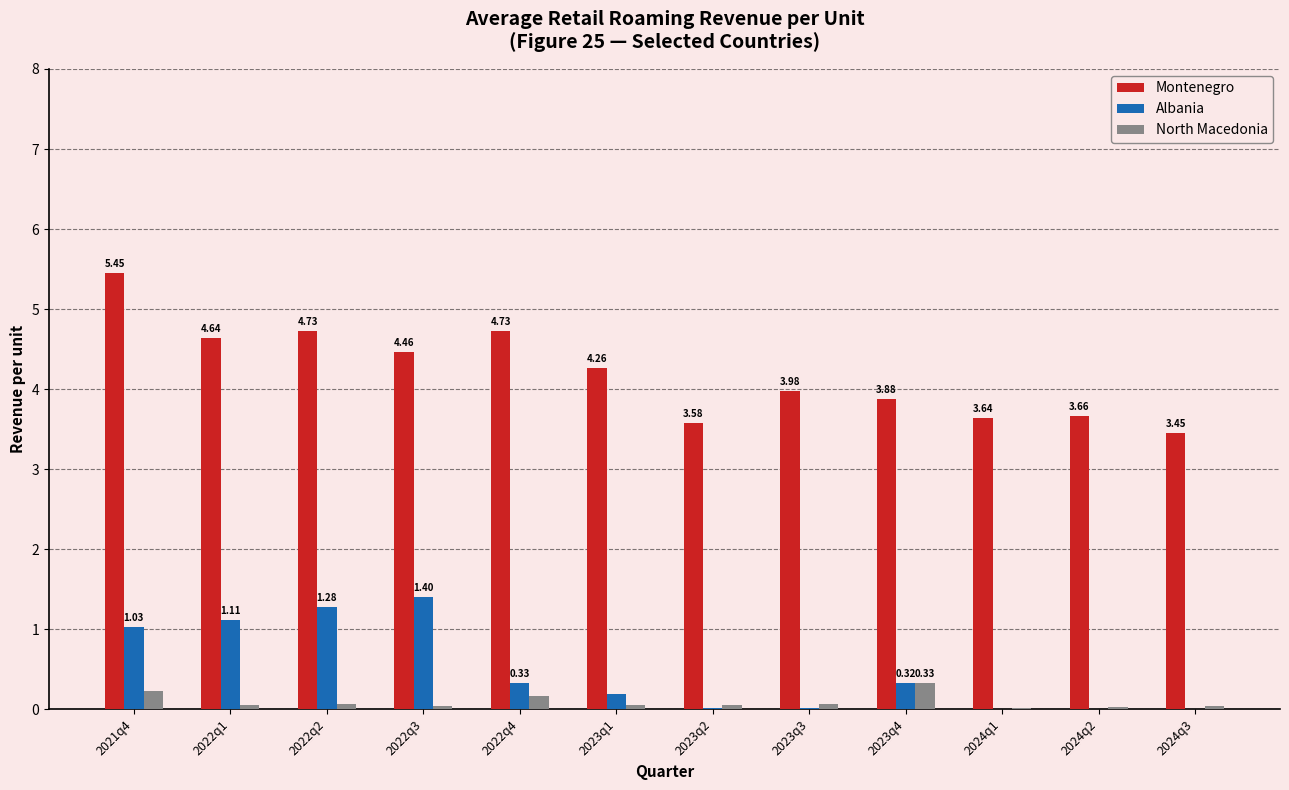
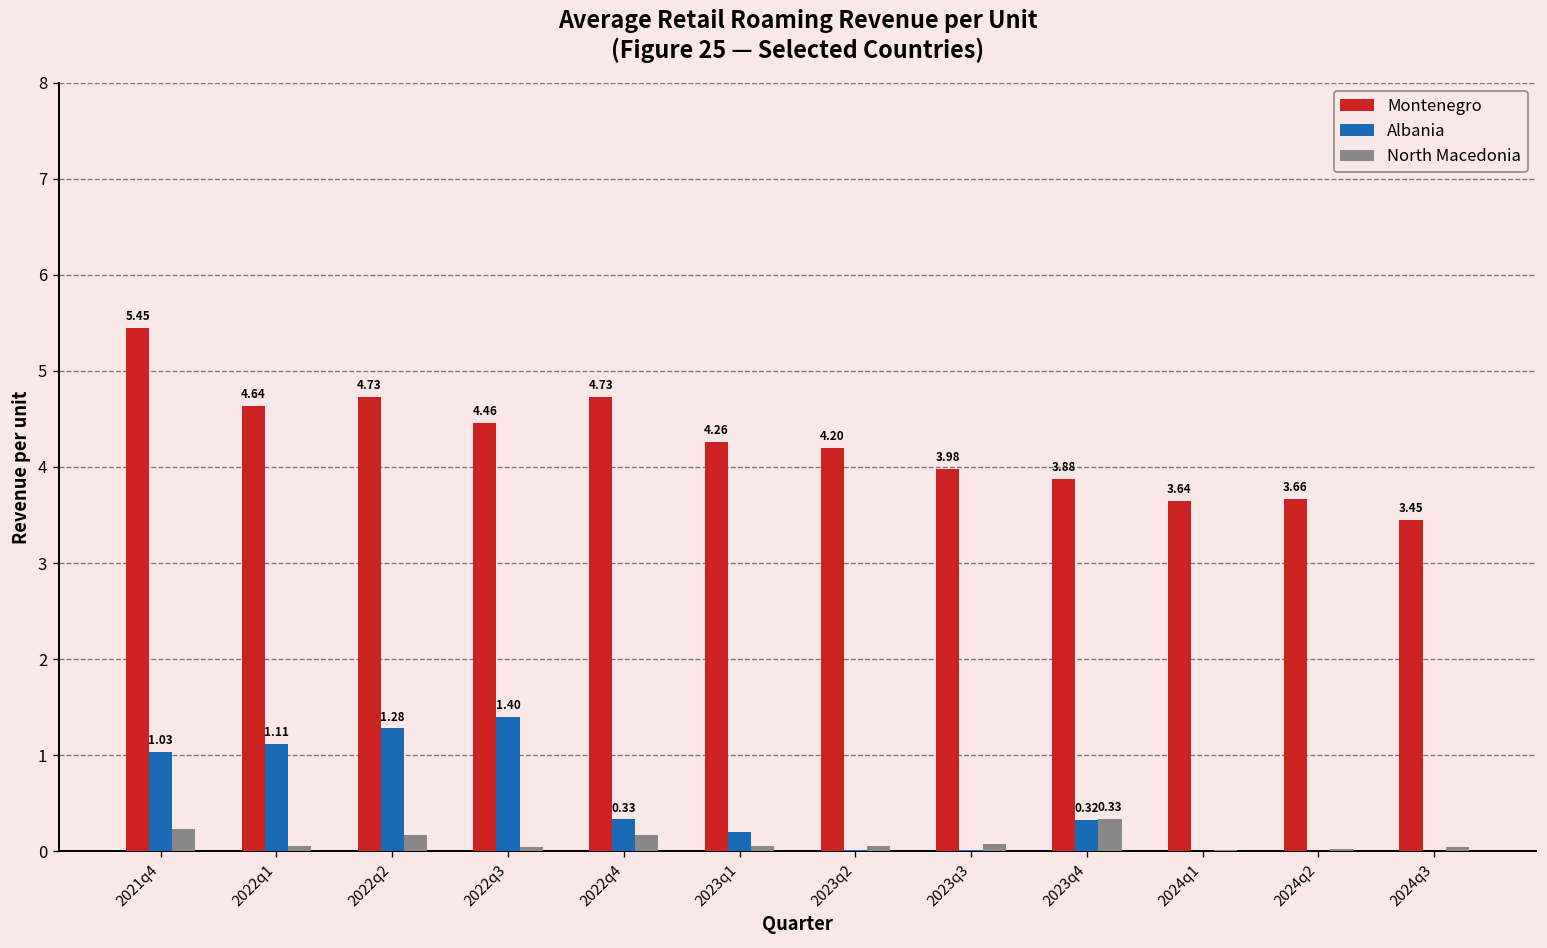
  {
    "Montenegro": {
      "2021q4": 5.45,
      "2022q1": 4.64,
      "2022q2": 4.73,
      "2022q3": 4.46,
      "2022q4": 4.73,
      "2023q1": 4.26,
-     "2023q2": 3.58,
+     "2023q2": 4.20,
      "2023q3": 3.98,
      "2023q4": 3.88,
      "2024q1": 3.64,
      "2024q2": 3.66,
      "2024q3": 3.45
    },
    "Albania": {
      "2021q4": 1.03,
      "2022q1": 1.11,
      "2022q2": 1.28,
      "2022q3": 1.40,
      "2022q4": 0.33,
      "2023q4": 0.32
    },
    "North Macedonia": {
      "2021q4": 0.2,
      "2022q1": 0.1,
-     "2022q2": 0.1,
+     "2022q2": 0.2,
      "2022q3": 0.0,
      "2022q4": 0.2,
      "2023q1": 0.1,
      "2023q2": 0.1,
      "2023q3": 0.1,
      "2024q3": 0.0
    }
  }
